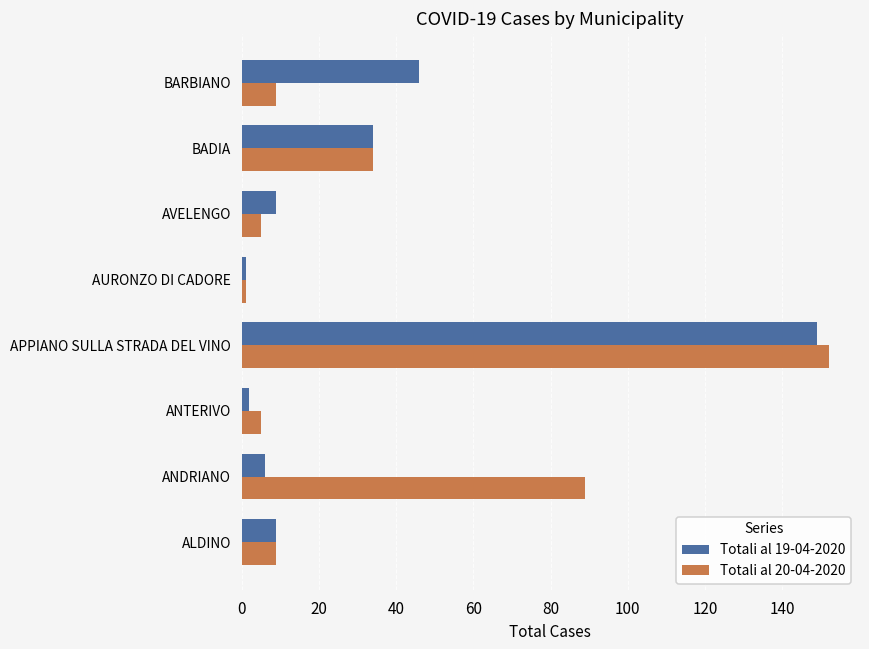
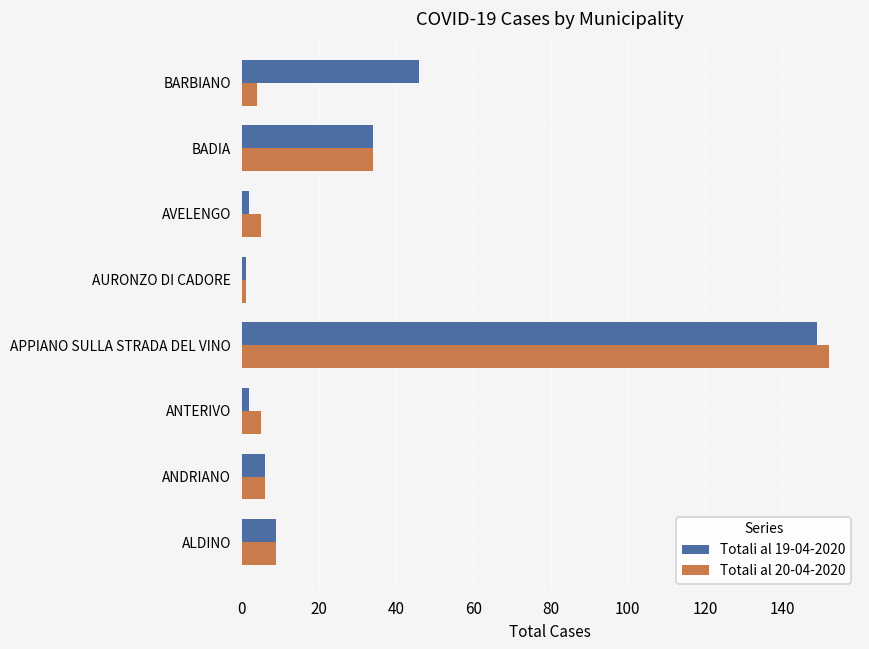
  {
    "Totali al 19-04-2020": {
      "BARBIANO": 46,
      "BADIA": 34,
-     "AVELENGO": 9,
+     "AVELENGO": 2,
      "AURONZO DI CADORE": 1,
      "APPIANO SULLA STRADA DEL VINO": 149,
      "ANTERIVO": 2,
      "ANDRIANO": 6,
      "ALDINO": 9
    },
    "Totali al 20-04-2020": {
-     "BARBIANO": 9,
+     "BARBIANO": 4,
      "BADIA": 34,
      "AVELENGO": 5,
      "AURONZO DI CADORE": 1,
      "APPIANO SULLA STRADA DEL VINO": 152,
      "ANTERIVO": 5,
-     "ANDRIANO": 89,
+     "ANDRIANO": 6,
      "ALDINO": 9
    }
  }
